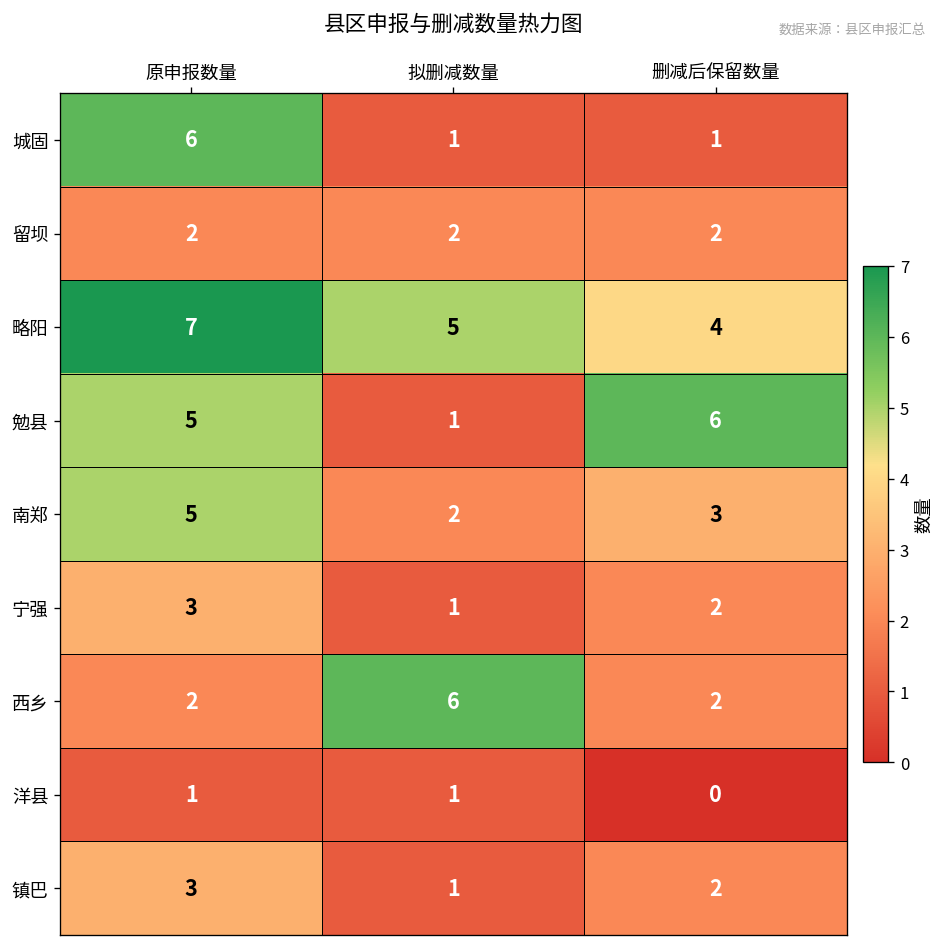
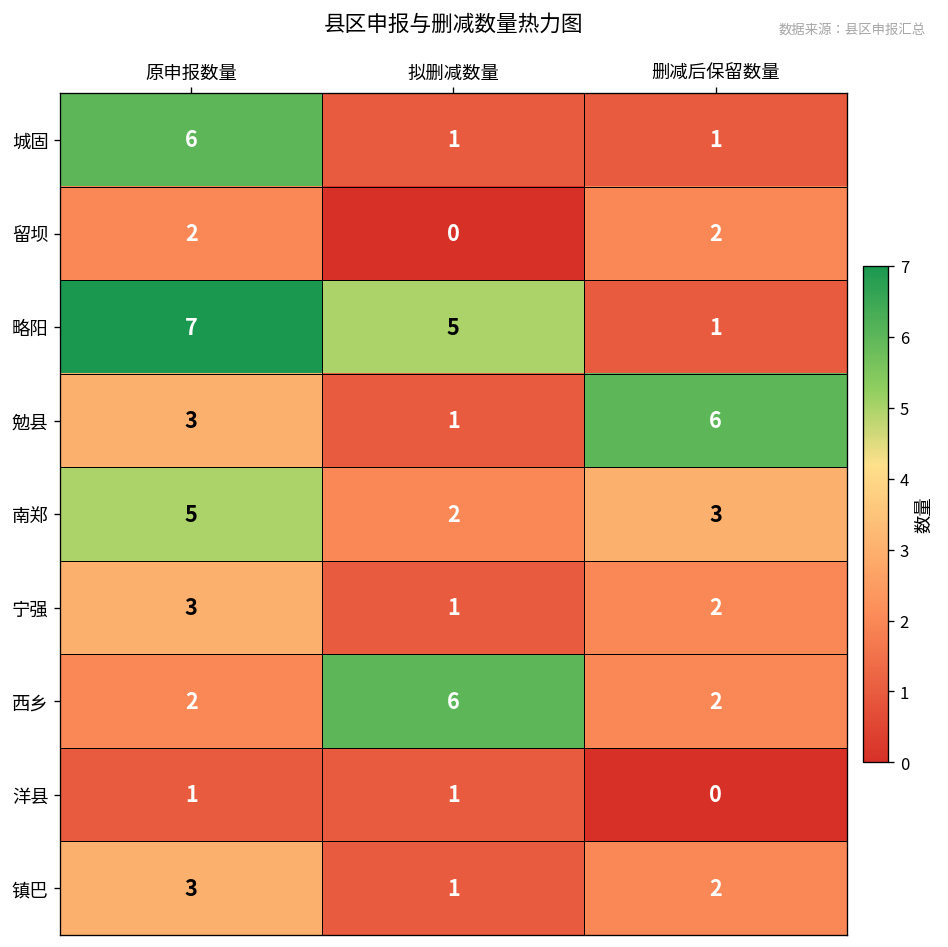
  {
    "城固": {
      "原申报数量": 6,
      "拟删减数量": 1,
      "删减后保留数量": 1
    },
    "留坝": {
      "原申报数量": 2,
-     "拟删减数量": 2,
+     "拟删减数量": 0,
      "删减后保留数量": 2
    },
    "略阳": {
      "原申报数量": 7,
      "拟删减数量": 5,
-     "删减后保留数量": 4
+     "删减后保留数量": 1
    },
    "勉县": {
-     "原申报数量": 5,
+     "原申报数量": 3,
      "拟删减数量": 1,
      "删减后保留数量": 6
    },
    "南郑": {
      "原申报数量": 5,
      "拟删减数量": 2,
      "删减后保留数量": 3
    },
    "宁强": {
      "原申报数量": 3,
      "拟删减数量": 1,
      "删减后保留数量": 2
    },
    "西乡": {
      "原申报数量": 2,
      "拟删减数量": 6,
      "删减后保留数量": 2
    },
    "洋县": {
      "原申报数量": 1,
      "拟删减数量": 1,
      "删减后保留数量": 0
    },
    "镇巴": {
      "原申报数量": 3,
      "拟删减数量": 1,
      "删减后保留数量": 2
    }
  }
